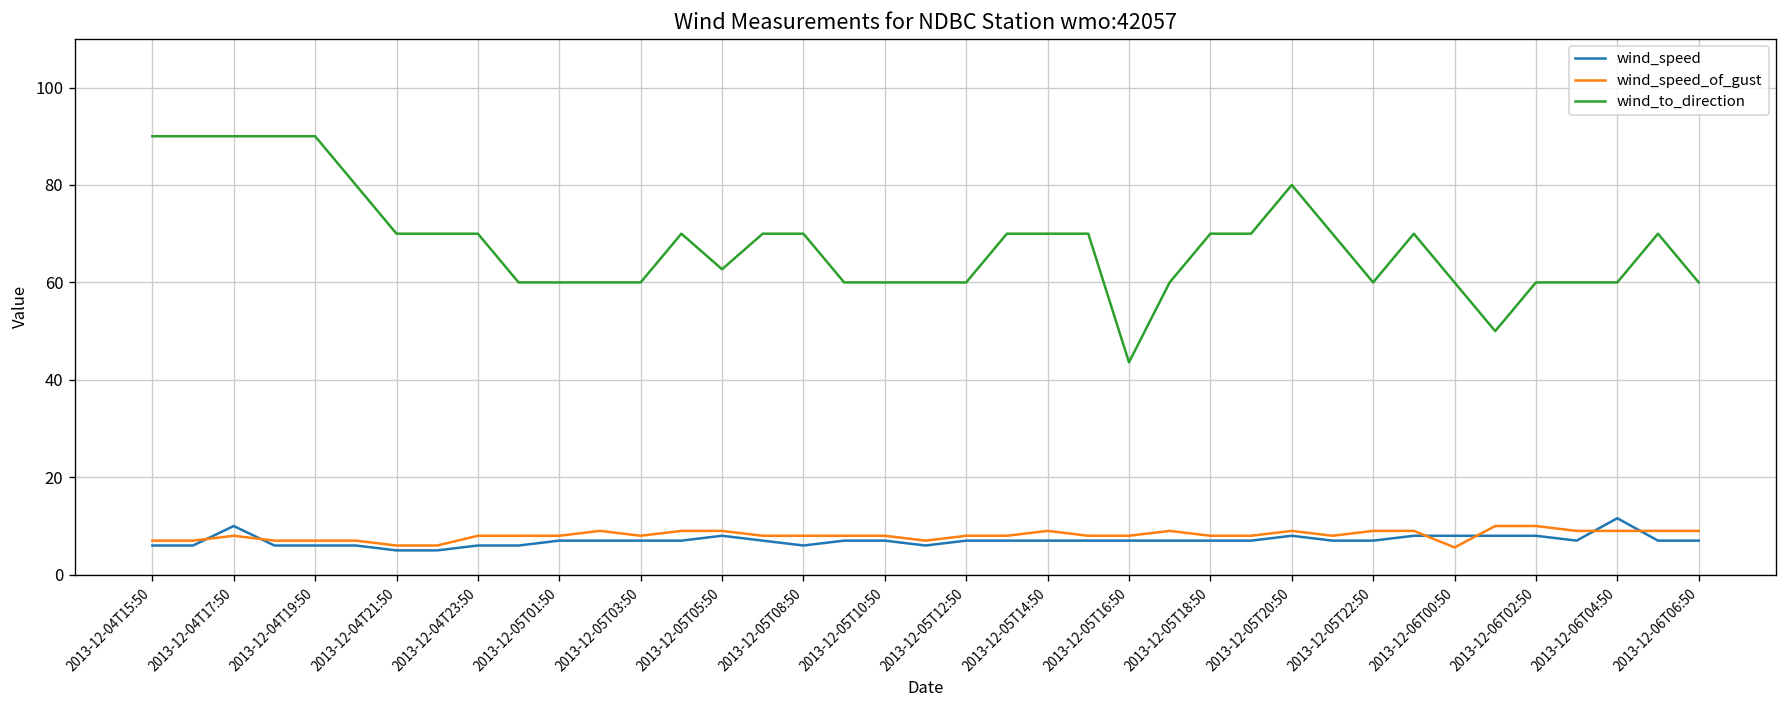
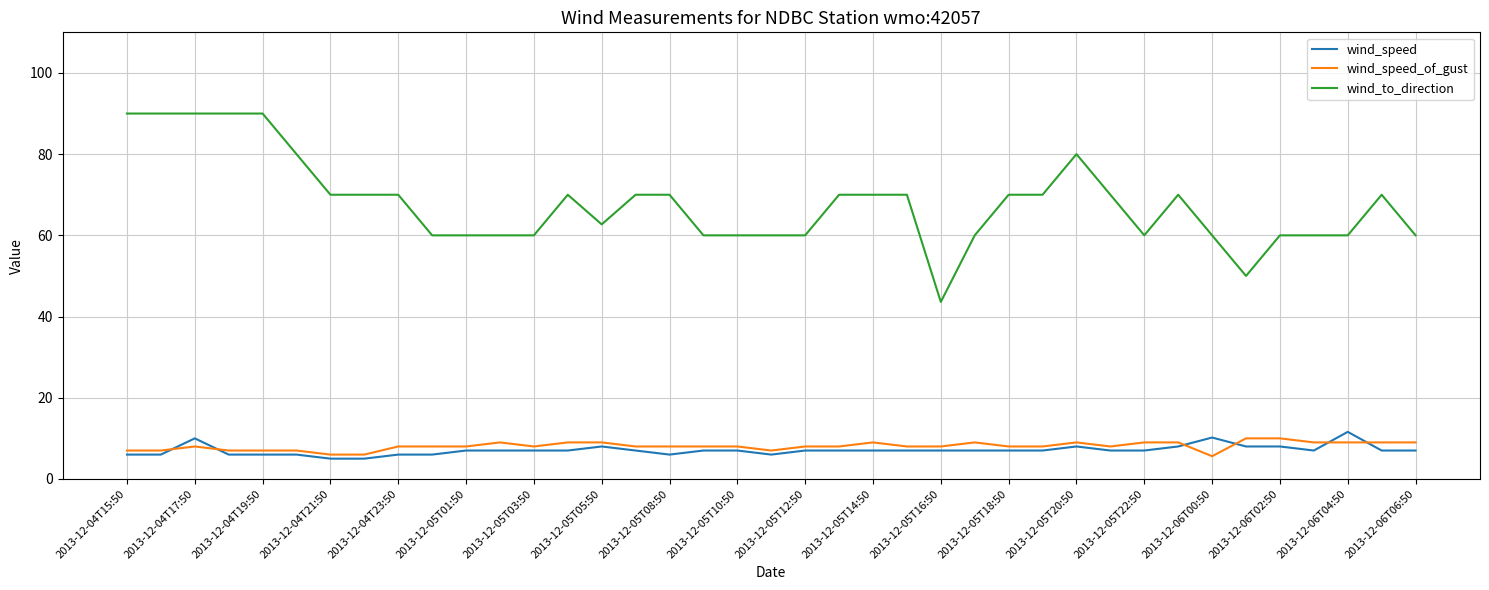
  {
    "wind_speed": {
      "2013-12-04T15:50": 6,
      "2013-12-04T17:50": 10,
      "2013-12-04T19:50": 6,
      "2013-12-04T21:50": 5,
      "2013-12-04T23:50": 6,
      "2013-12-05T01:50": 7,
      "2013-12-05T03:50": 7,
      "2013-12-05T05:50": 8,
      "2013-12-05T08:50": 6,
      "2013-12-05T10:50": 7,
      "2013-12-05T12:50": 7,
      "2013-12-05T14:50": 7,
      "2013-12-05T16:50": 7,
      "2013-12-05T18:50": 7,
      "2013-12-05T20:50": 8,
      "2013-12-05T22:50": 7,
-     "2013-12-06T00:50": 8,
+     "2013-12-06T00:50": 10,
      "2013-12-06T02:50": 8,
      "2013-12-06T04:50": 12,
      "2013-12-06T06:50": 7
    },
    "wind_speed_of_gust": {
      "2013-12-04T15:50": 7,
      "2013-12-04T17:50": 8,
      "2013-12-04T19:50": 7,
      "2013-12-04T21:50": 6,
      "2013-12-04T23:50": 8,
      "2013-12-05T01:50": 8,
      "2013-12-05T03:50": 8,
      "2013-12-05T05:50": 9,
      "2013-12-05T08:50": 8,
      "2013-12-05T10:50": 8,
      "2013-12-05T12:50": 8,
      "2013-12-05T14:50": 9,
      "2013-12-05T16:50": 8,
      "2013-12-05T18:50": 8,
      "2013-12-05T20:50": 9,
      "2013-12-05T22:50": 9,
      "2013-12-06T00:50": 6,
      "2013-12-06T02:50": 10,
      "2013-12-06T04:50": 9,
      "2013-12-06T06:50": 9
    },
    "wind_to_direction": {
      "2013-12-04T15:50": 90,
      "2013-12-04T17:50": 90,
      "2013-12-04T19:50": 90,
      "2013-12-04T21:50": 70,
      "2013-12-04T23:50": 70,
      "2013-12-05T01:50": 60,
      "2013-12-05T03:50": 60,
      "2013-12-05T05:50": 63,
      "2013-12-05T08:50": 70,
      "2013-12-05T10:50": 60,
      "2013-12-05T12:50": 60,
      "2013-12-05T14:50": 70,
      "2013-12-05T16:50": 44,
      "2013-12-05T18:50": 70,
      "2013-12-05T20:50": 80,
      "2013-12-05T22:50": 60,
      "2013-12-06T00:50": 60,
      "2013-12-06T02:50": 60,
      "2013-12-06T04:50": 60,
      "2013-12-06T06:50": 60
    }
  }
